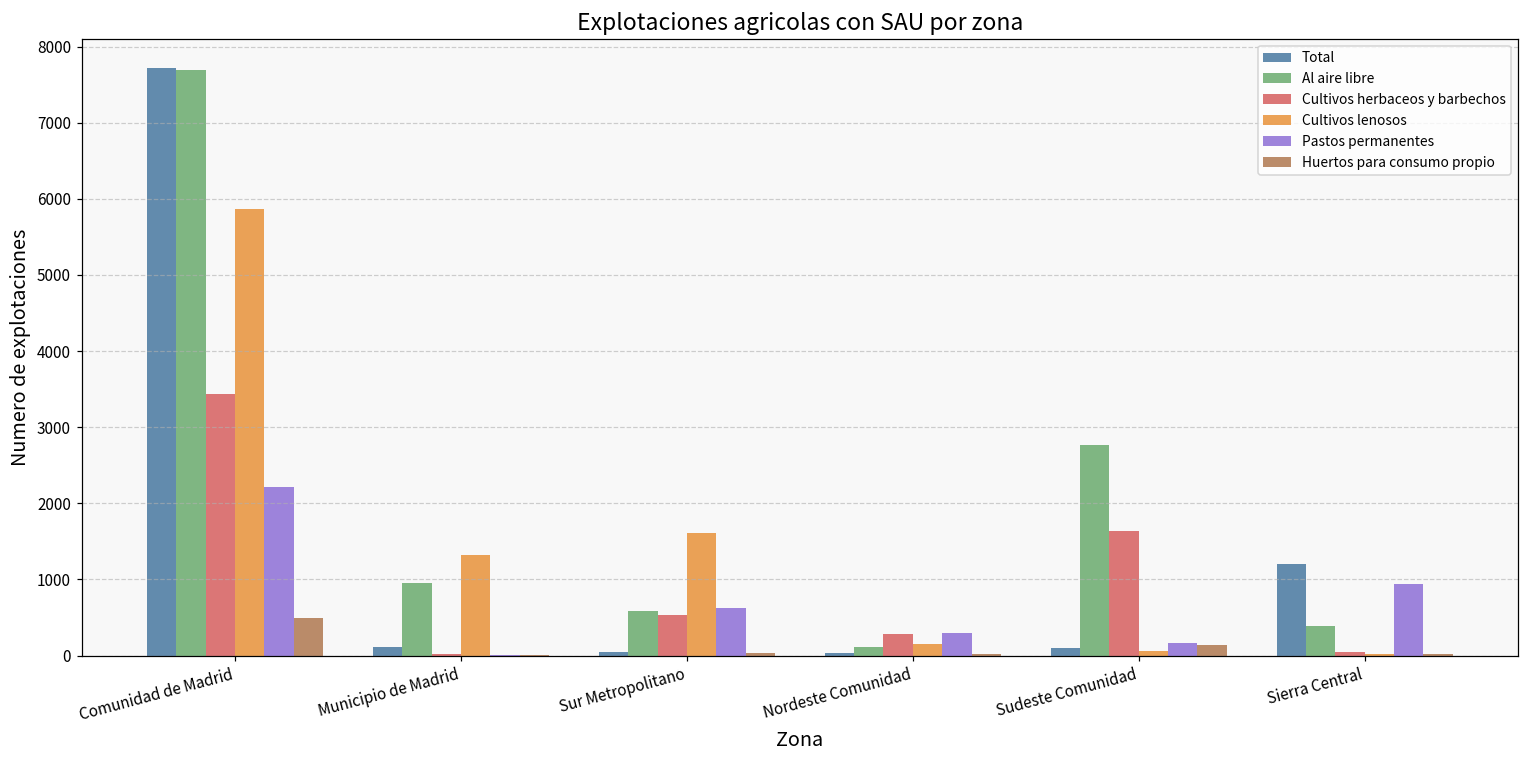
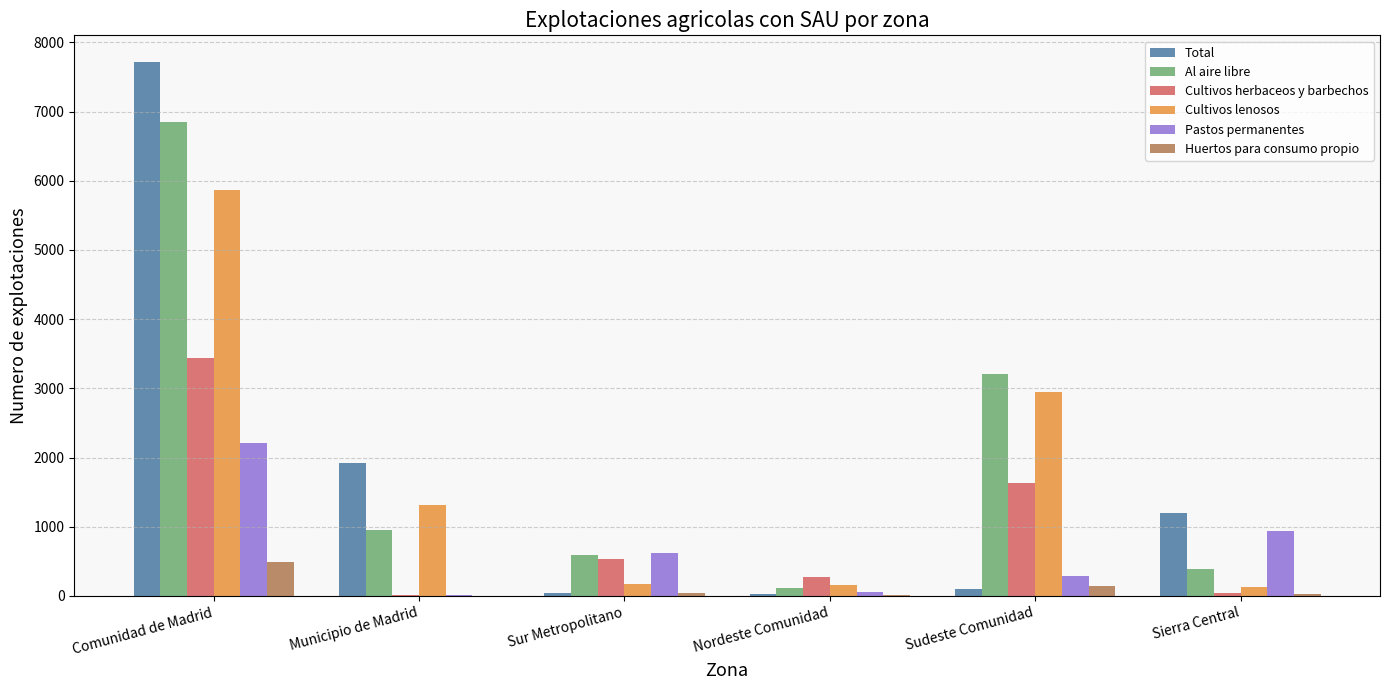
  {
    "Total": {
      "Comunidad de Madrid": 7700,
-     "Municipio de Madrid": 100,
+     "Municipio de Madrid": 1900,
      "Sur Metropolitano": 0,
      "Sudeste Comunidad": 100,
      "Sierra Central": 1200
    },
    "Al aire libre": {
-     "Comunidad de Madrid": 7700,
+     "Comunidad de Madrid": 6800,
      "Municipio de Madrid": 1000,
      "Sur Metropolitano": 600,
      "Nordeste Comunidad": 100,
-     "Sudeste Comunidad": 2800,
+     "Sudeste Comunidad": 3200,
      "Sierra Central": 400
    },
    "Cultivos lenosos": {
      "Comunidad de Madrid": 5900,
      "Municipio de Madrid": 1300,
-     "Sur Metropolitano": 1600,
+     "Sur Metropolitano": 200,
      "Nordeste Comunidad": 200,
-     "Sudeste Comunidad": 100,
-     "Sierra Central": 0
+     "Sudeste Comunidad": 2900,
+     "Sierra Central": 100
    },
    "Pastos permanentes": {
      "Comunidad de Madrid": 2200,
      "Sur Metropolitano": 600,
-     "Nordeste Comunidad": 300,
-     "Sudeste Comunidad": 200,
+     "Nordeste Comunidad": 100,
+     "Sudeste Comunidad": 300,
      "Sierra Central": 900
    }
  }
